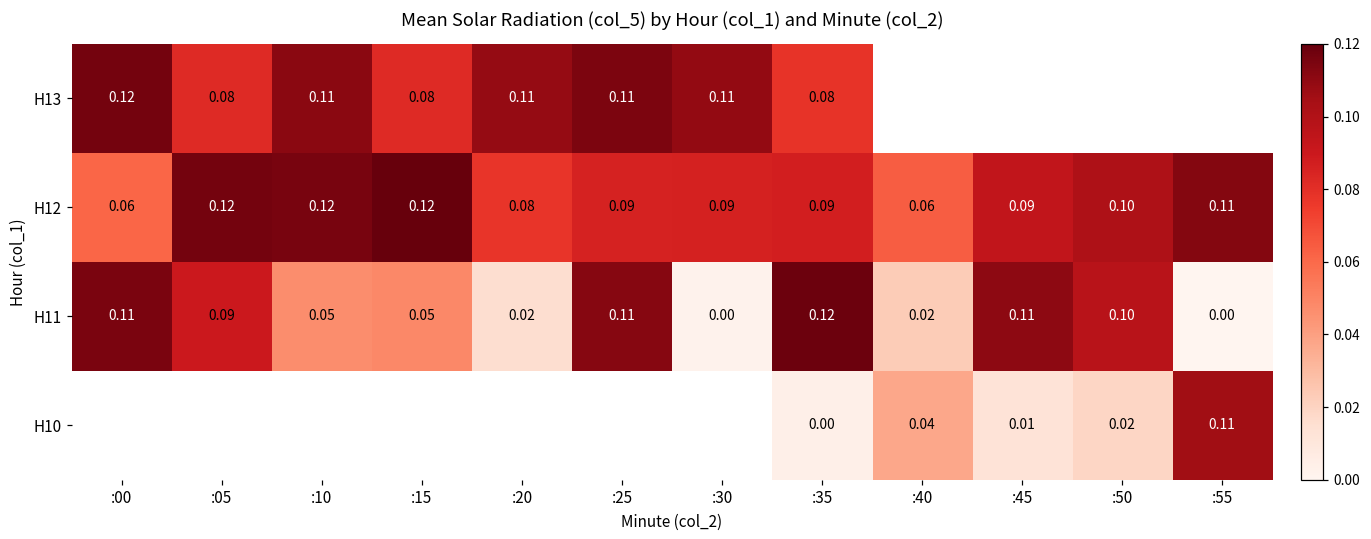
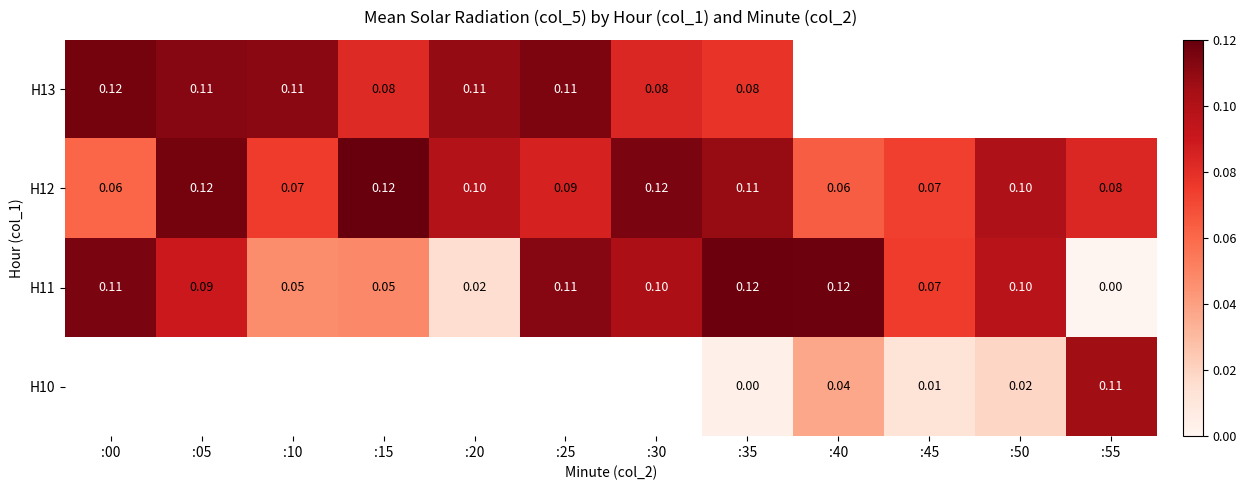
  {
    "H13": {
      ":00": 0.12,
-     ":05": 0.08,
+     ":05": 0.11,
      ":10": 0.11,
      ":15": 0.08,
      ":20": 0.11,
      ":25": 0.11,
-     ":30": 0.11,
+     ":30": 0.08,
      ":35": 0.08
    },
    "H12": {
      ":00": 0.06,
      ":05": 0.12,
-     ":10": 0.12,
+     ":10": 0.07,
      ":15": 0.12,
-     ":20": 0.08,
+     ":20": 0.10,
      ":25": 0.09,
-     ":30": 0.09,
-     ":35": 0.09,
+     ":30": 0.12,
+     ":35": 0.11,
      ":40": 0.06,
-     ":45": 0.09,
+     ":45": 0.07,
      ":50": 0.10,
-     ":55": 0.11
+     ":55": 0.08
    },
    "H11": {
      ":00": 0.11,
      ":05": 0.09,
      ":10": 0.05,
      ":15": 0.05,
      ":20": 0.02,
      ":25": 0.11,
-     ":30": 0.00,
+     ":30": 0.10,
      ":35": 0.12,
-     ":40": 0.02,
-     ":45": 0.11,
+     ":40": 0.12,
+     ":45": 0.07,
      ":50": 0.10,
      ":55": 0.00
    },
    "H10": {
      ":35": 0.00,
      ":40": 0.04,
      ":45": 0.01,
      ":50": 0.02,
      ":55": 0.11
    }
  }
